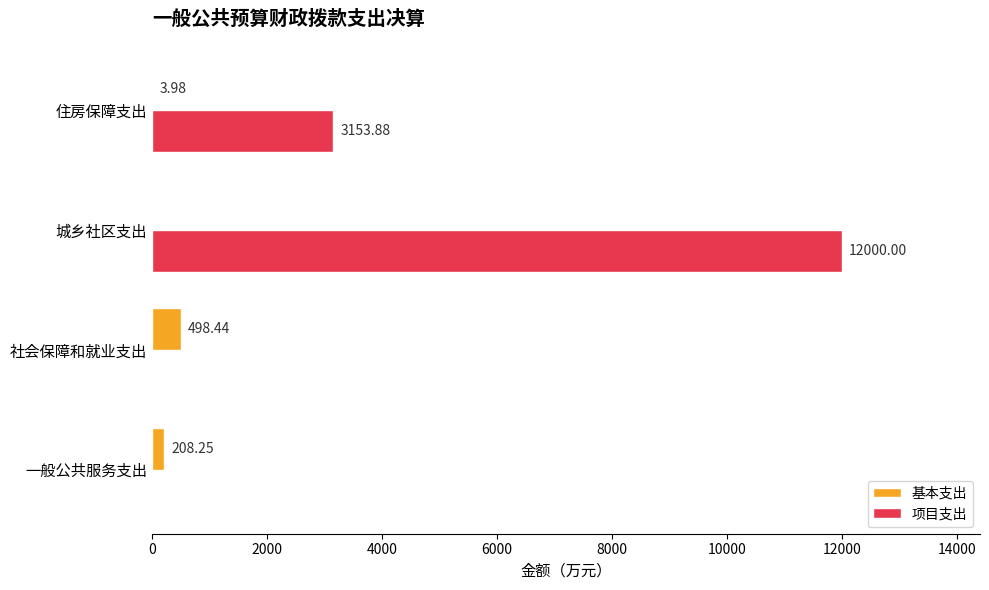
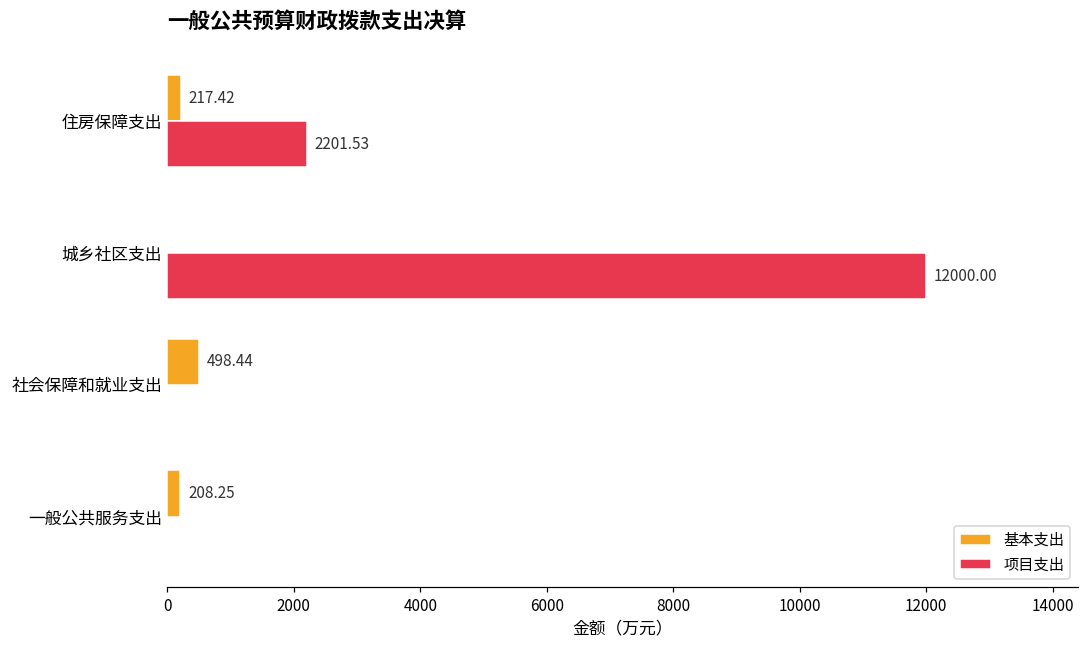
  {
    "基本支出": {
-     "住房保障支出": 3.98,
+     "住房保障支出": 217.42,
      "社会保障和就业支出": 498.44,
      "一般公共服务支出": 208.25
    },
    "项目支出": {
-     "住房保障支出": 3153.88,
+     "住房保障支出": 2201.53,
      "城乡社区支出": 12000.00
    }
  }
